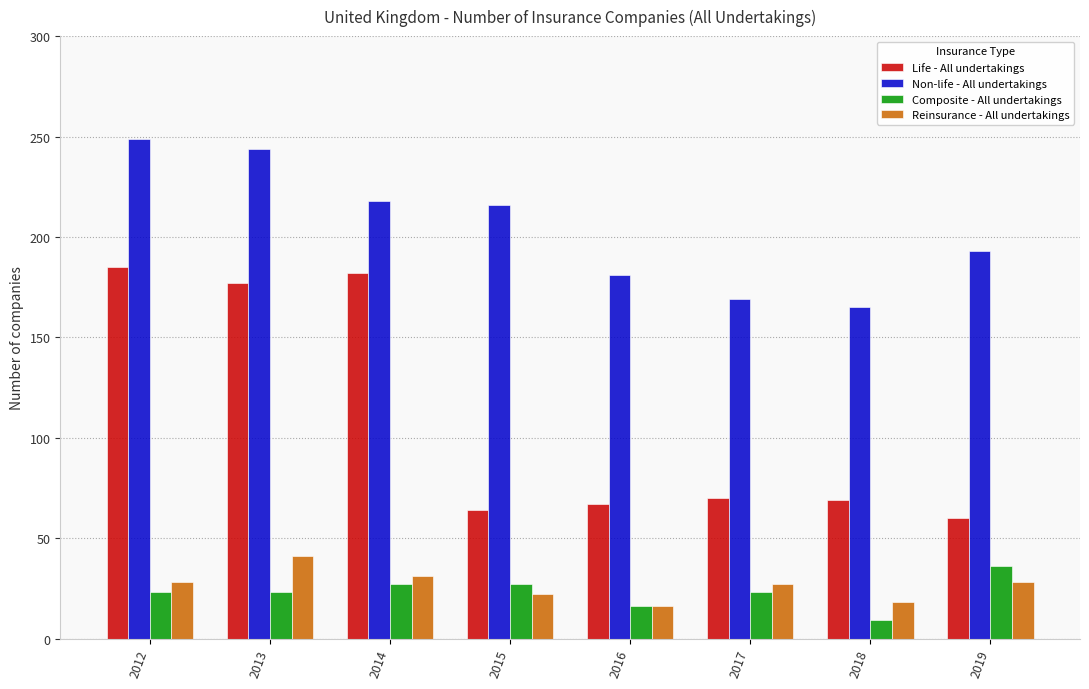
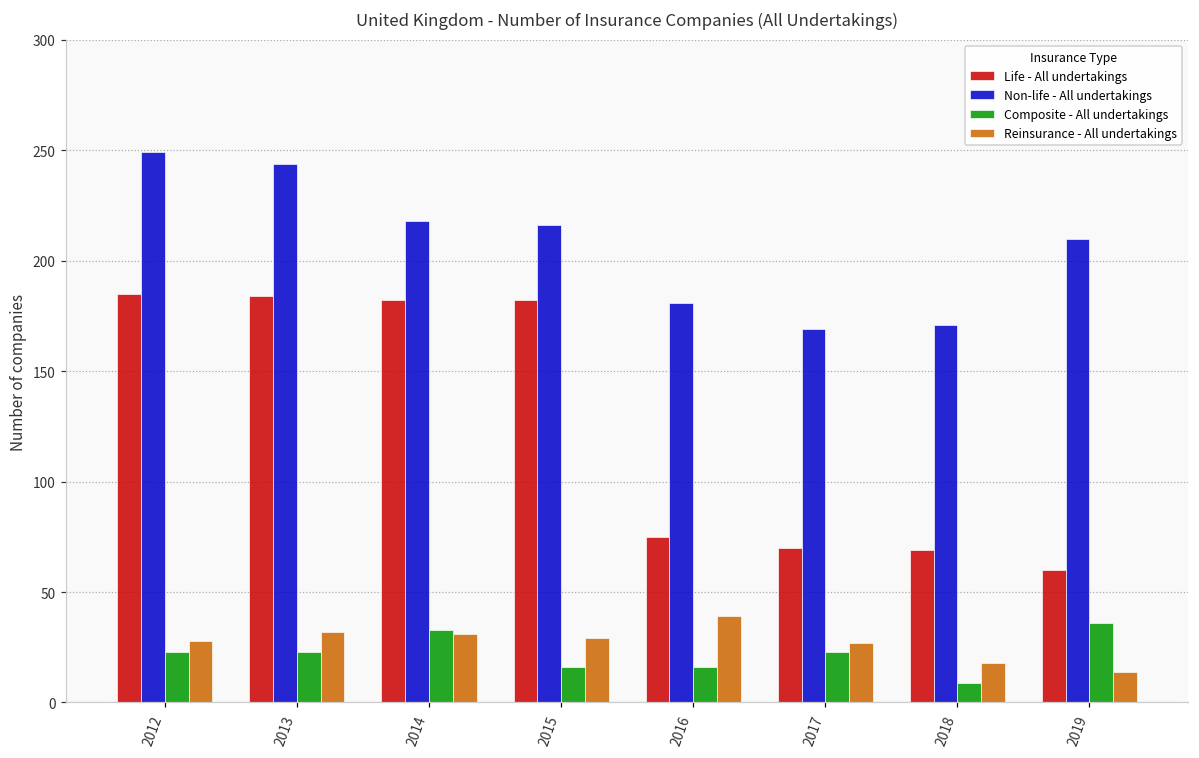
  {
    "Life - All undertakings": {
      "2012": 185,
-     "2013": 177,
+     "2013": 184,
      "2014": 182,
-     "2015": 64,
-     "2016": 67,
+     "2015": 182,
+     "2016": 75,
      "2017": 70,
      "2018": 69,
      "2019": 60
    },
    "Non-life - All undertakings": {
      "2012": 249,
      "2013": 244,
      "2014": 218,
      "2015": 216,
      "2016": 181,
      "2017": 169,
-     "2018": 165,
-     "2019": 193
+     "2018": 171,
+     "2019": 210
    },
    "Composite - All undertakings": {
      "2012": 23,
      "2013": 23,
-     "2014": 27,
-     "2015": 27,
+     "2014": 33,
+     "2015": 16,
      "2016": 16,
      "2017": 23,
      "2018": 9,
      "2019": 36
    },
    "Reinsurance - All undertakings": {
      "2012": 28,
-     "2013": 41,
+     "2013": 32,
      "2014": 31,
-     "2015": 22,
-     "2016": 16,
+     "2015": 29,
+     "2016": 39,
      "2017": 27,
      "2018": 18,
-     "2019": 28
+     "2019": 14
    }
  }
